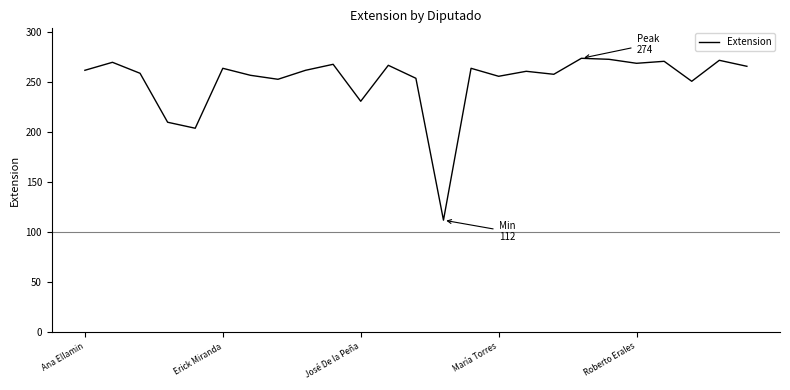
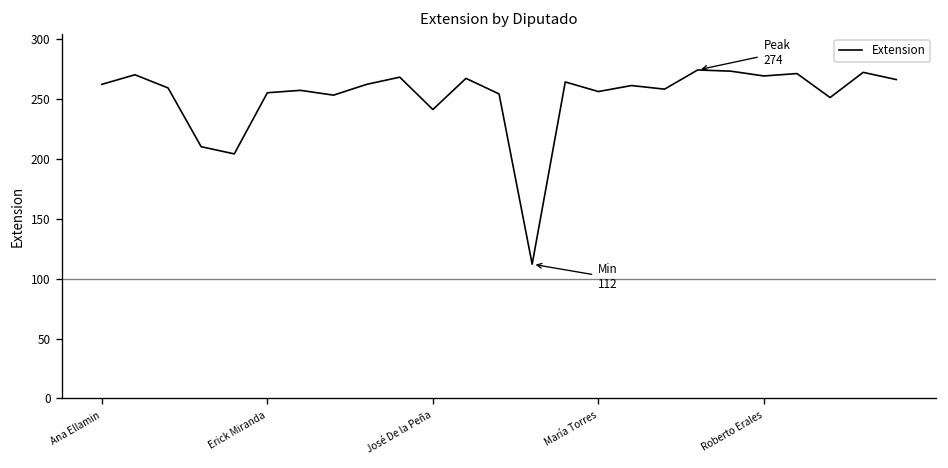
  {
    "Ana Ellamin": 260,
-   "Erick Miranda": 264,
-   "José De la Peña": 230,
+   "Erick Miranda": 255,
+   "José De la Peña": 240,
    "María Torres": 260,
    "Roberto Erales": 270
  }
